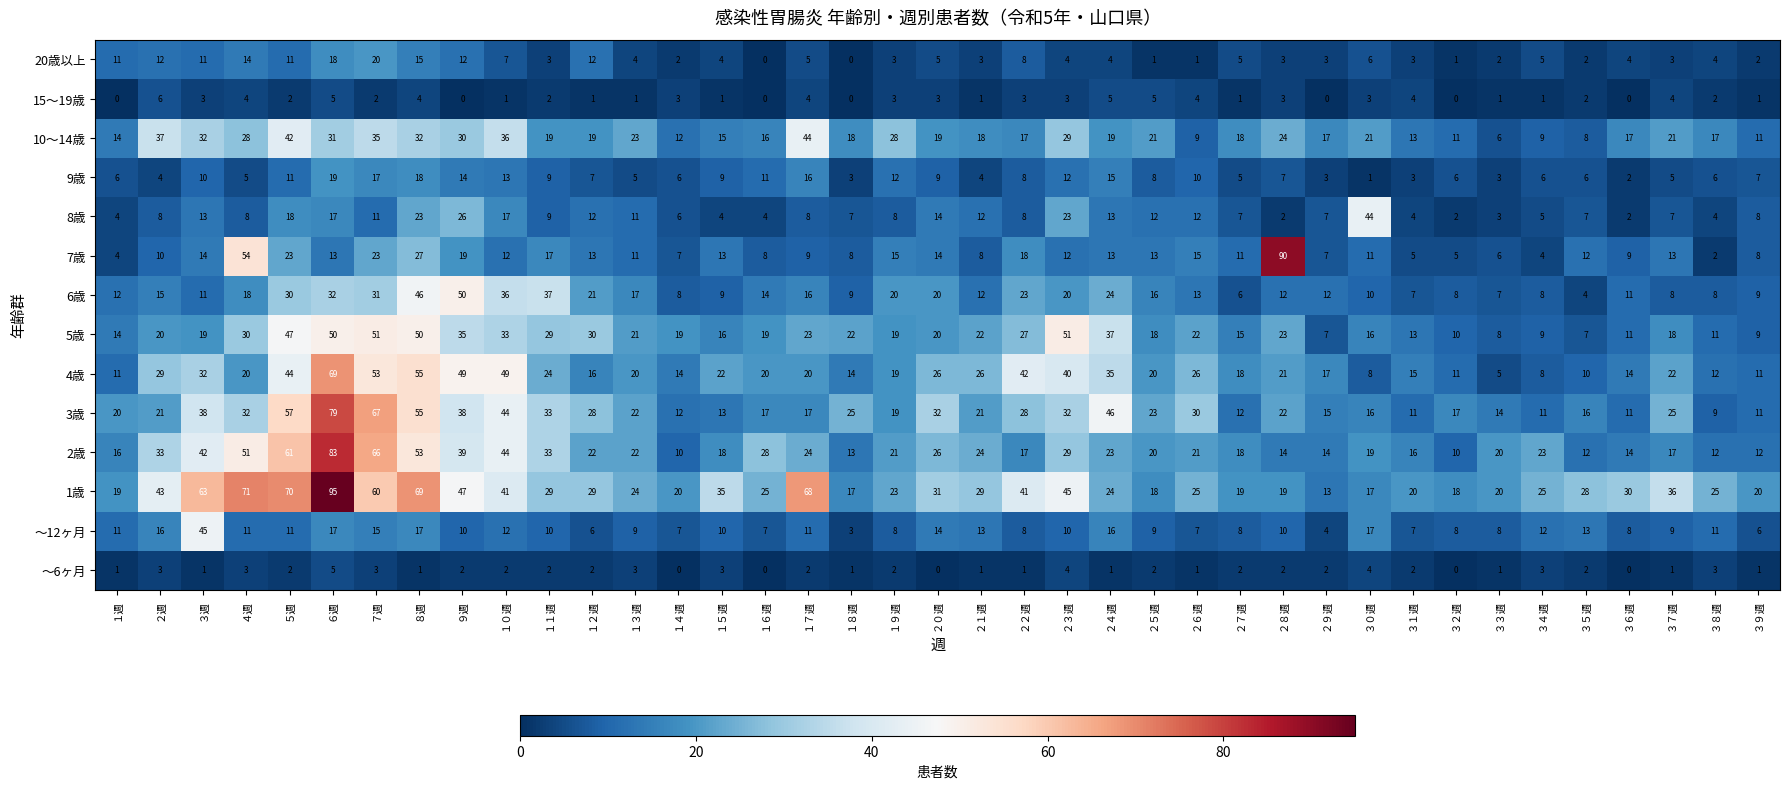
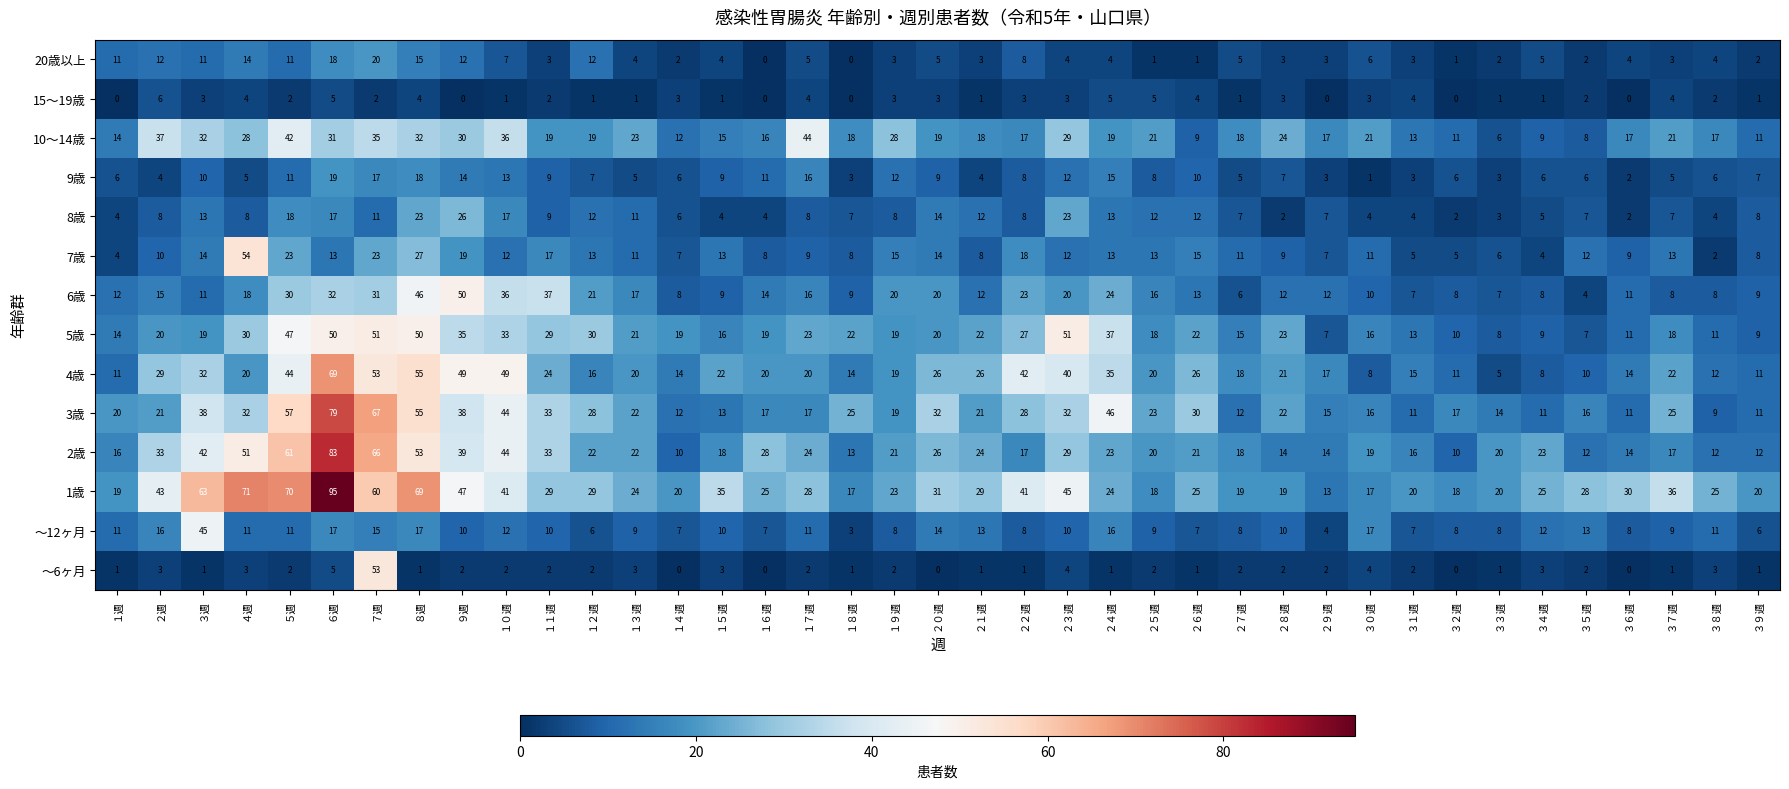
  {
    "8歳": {
      "１週": 4,
      "２週": 8,
      "３週": 13,
      "４週": 8,
      "５週": 18,
      "６週": 17,
      "７週": 11,
      "８週": 23,
      "９週": 26,
      "１０週": 17,
      "１１週": 9,
      "１２週": 12,
      "１３週": 11,
      "１４週": 6,
      "１５週": 4,
      "１６週": 4,
      "１７週": 8,
      "１８週": 7,
      "１９週": 8,
      "２０週": 14,
      "２１週": 12,
      "２２週": 8,
      "２３週": 23,
      "２４週": 13,
      "２５週": 12,
      "２６週": 12,
      "２７週": 7,
      "２８週": 2,
      "２９週": 7,
-     "３０週": 44,
+     "３０週": 4,
      "３１週": 4,
      "３２週": 2,
      "３３週": 3,
      "３４週": 5,
      "３５週": 7,
      "３６週": 2,
      "３７週": 7,
      "３８週": 4,
      "３９週": 8
    },
    "7歳": {
      "１週": 4,
      "２週": 10,
      "３週": 14,
      "４週": 54,
      "５週": 23,
      "６週": 13,
      "７週": 23,
      "８週": 27,
      "９週": 19,
      "１０週": 12,
      "１１週": 17,
      "１２週": 13,
      "１３週": 11,
      "１４週": 7,
      "１５週": 13,
      "１６週": 8,
      "１７週": 9,
      "１８週": 8,
      "１９週": 15,
      "２０週": 14,
      "２１週": 8,
      "２２週": 18,
      "２３週": 12,
      "２４週": 13,
      "２５週": 13,
      "２６週": 15,
      "２７週": 11,
-     "２８週": 90,
+     "２８週": 9,
      "２９週": 7,
      "３０週": 11,
      "３１週": 5,
      "３２週": 5,
      "３３週": 6,
      "３４週": 4,
      "３５週": 12,
      "３６週": 9,
      "３７週": 13,
      "３８週": 2,
      "３９週": 8
    },
    "1歳": {
      "１週": 19,
      "２週": 43,
      "３週": 63,
      "４週": 71,
      "５週": 70,
      "６週": 95,
      "７週": 60,
      "８週": 69,
      "９週": 47,
      "１０週": 41,
      "１１週": 29,
      "１２週": 29,
      "１３週": 24,
      "１４週": 20,
      "１５週": 35,
      "１６週": 25,
-     "１７週": 68,
+     "１７週": 28,
      "１８週": 17,
      "１９週": 23,
      "２０週": 31,
      "２１週": 29,
      "２２週": 41,
      "２３週": 45,
      "２４週": 24,
      "２５週": 18,
      "２６週": 25,
      "２７週": 19,
      "２８週": 19,
      "２９週": 13,
      "３０週": 17,
      "３１週": 20,
      "３２週": 18,
      "３３週": 20,
      "３４週": 25,
      "３５週": 28,
      "３６週": 30,
      "３７週": 36,
      "３８週": 25,
      "３９週": 20
    },
    "～6ヶ月": {
      "１週": 1,
      "２週": 3,
      "３週": 1,
      "４週": 3,
      "５週": 2,
      "６週": 5,
-     "７週": 3,
+     "７週": 53,
      "８週": 1,
      "９週": 2,
      "１０週": 2,
      "１１週": 2,
      "１２週": 2,
      "１３週": 3,
      "１４週": 0,
      "１５週": 3,
      "１６週": 0,
      "１７週": 2,
      "１８週": 1,
      "１９週": 2,
      "２０週": 0,
      "２１週": 1,
      "２２週": 1,
      "２３週": 4,
      "２４週": 1,
      "２５週": 2,
      "２６週": 1,
      "２７週": 2,
      "２８週": 2,
      "２９週": 2,
      "３０週": 4,
      "３１週": 2,
      "３２週": 0,
      "３３週": 1,
      "３４週": 3,
      "３５週": 2,
      "３６週": 0,
      "３７週": 1,
      "３８週": 3,
      "３９週": 1
    }
  }
